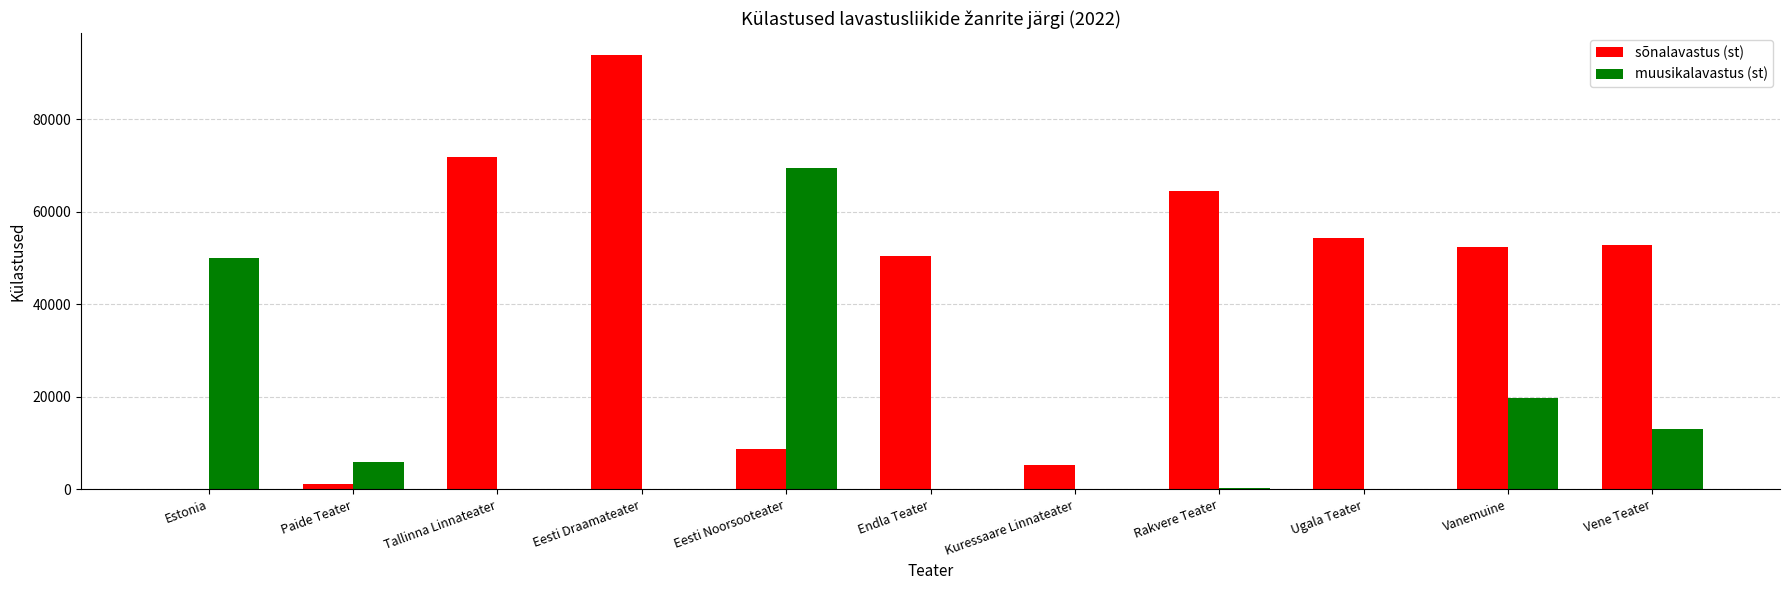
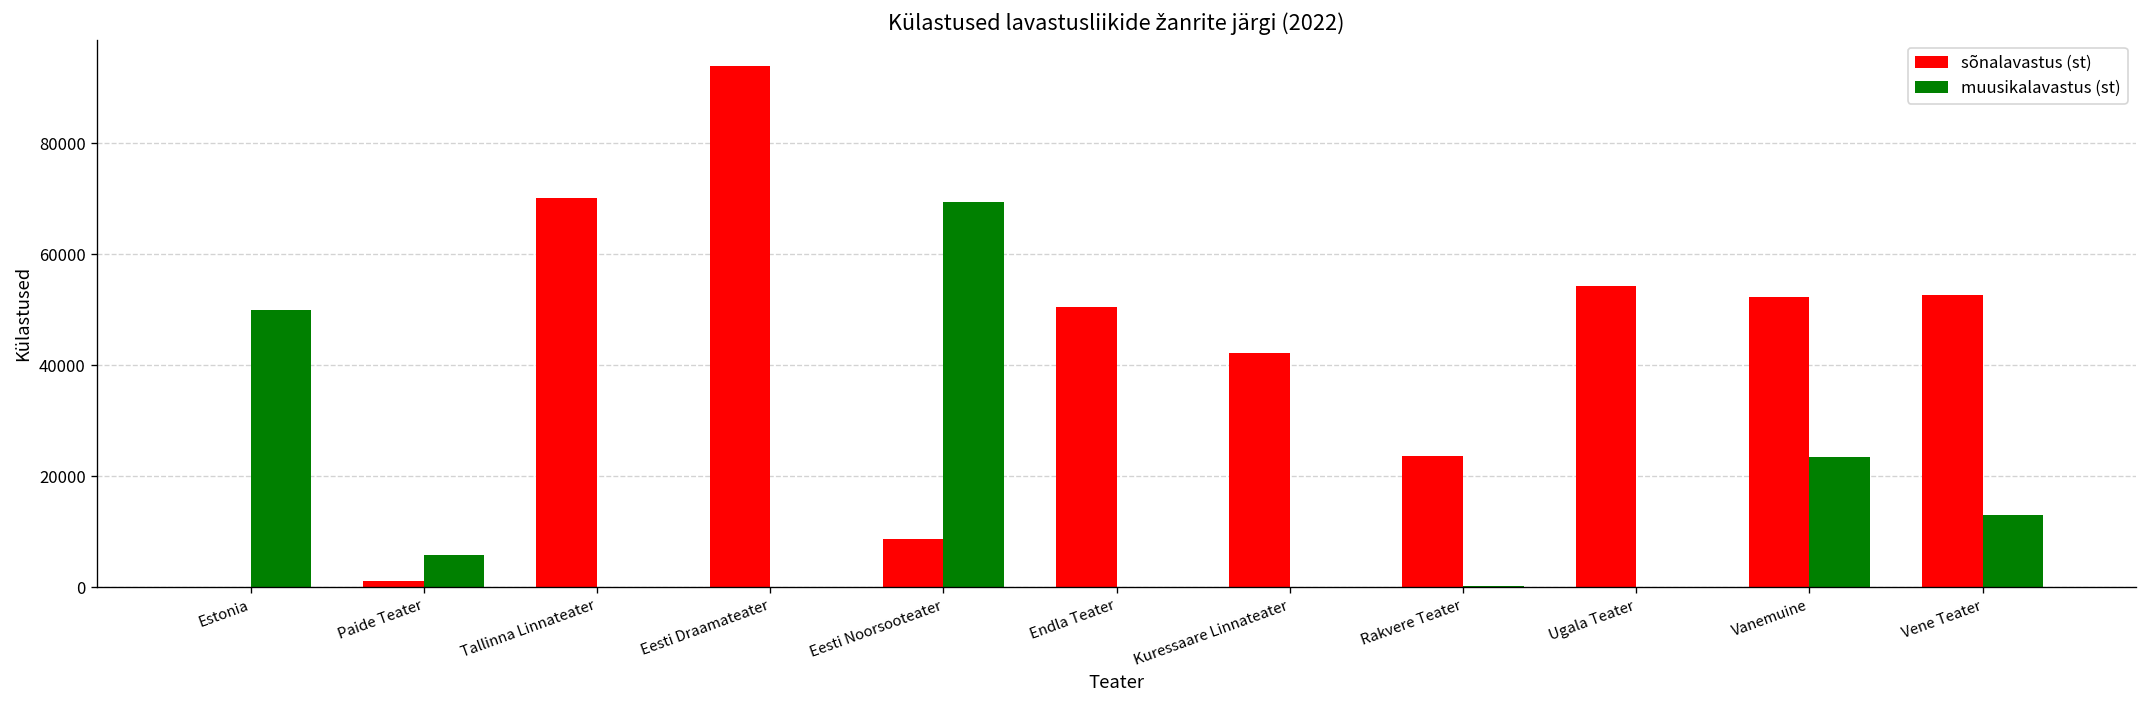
  {
    "sõnalavastus (st)": {
      "Estonia": 0,
      "Paide Teater": 1000,
-     "Tallinna Linnateater": 72000,
+     "Tallinna Linnateater": 70000,
      "Eesti Draamateater": 94000,
      "Eesti Noorsooteater": 9000,
      "Endla Teater": 50000,
-     "Kuressaare Linnateater": 5000,
-     "Rakvere Teater": 64000,
+     "Kuressaare Linnateater": 42000,
+     "Rakvere Teater": 24000,
      "Ugala Teater": 54000,
      "Vanemuine": 52000,
      "Vene Teater": 53000
    },
    "muusikalavastus (st)": {
      "Estonia": 50000,
      "Paide Teater": 6000,
      "Tallinna Linnateater": 0,
      "Eesti Draamateater": 0,
      "Eesti Noorsooteater": 69000,
      "Endla Teater": 0,
      "Kuressaare Linnateater": 0,
      "Ugala Teater": 0,
-     "Vanemuine": 20000,
+     "Vanemuine": 23000,
      "Vene Teater": 13000
    }
  }
